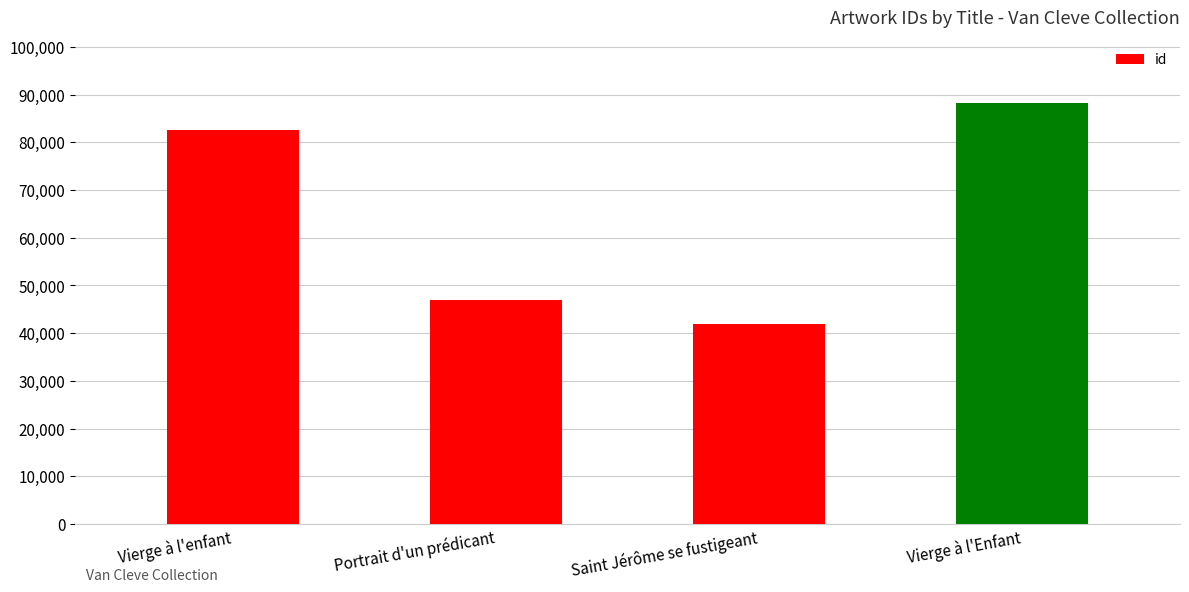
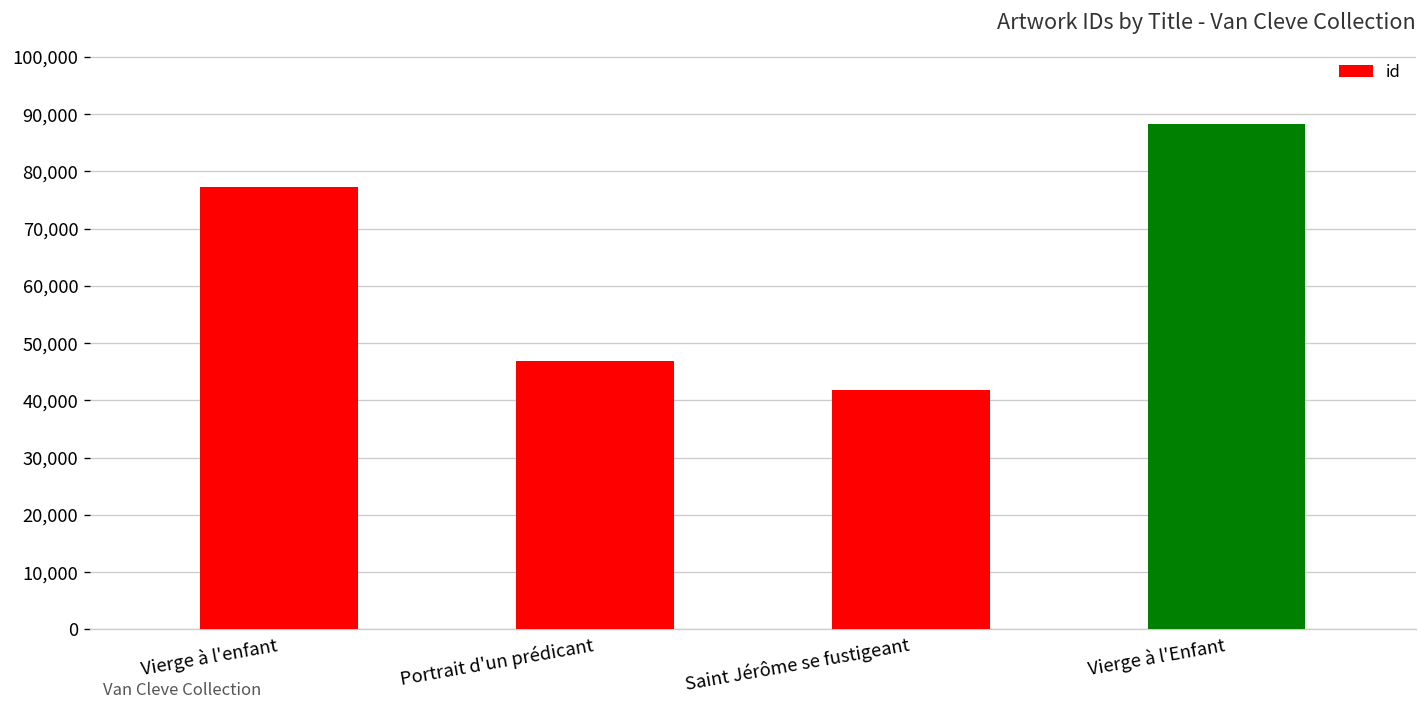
  {
-   "Vierge à l'enfant": "83,000",
+   "Vierge à l'enfant": "77,000",
    "Portrait d'un prédicant": "47,000",
    "Saint Jérôme se fustigeant": "42,000",
    "Vierge à l'Enfant": "88,000"
  }
